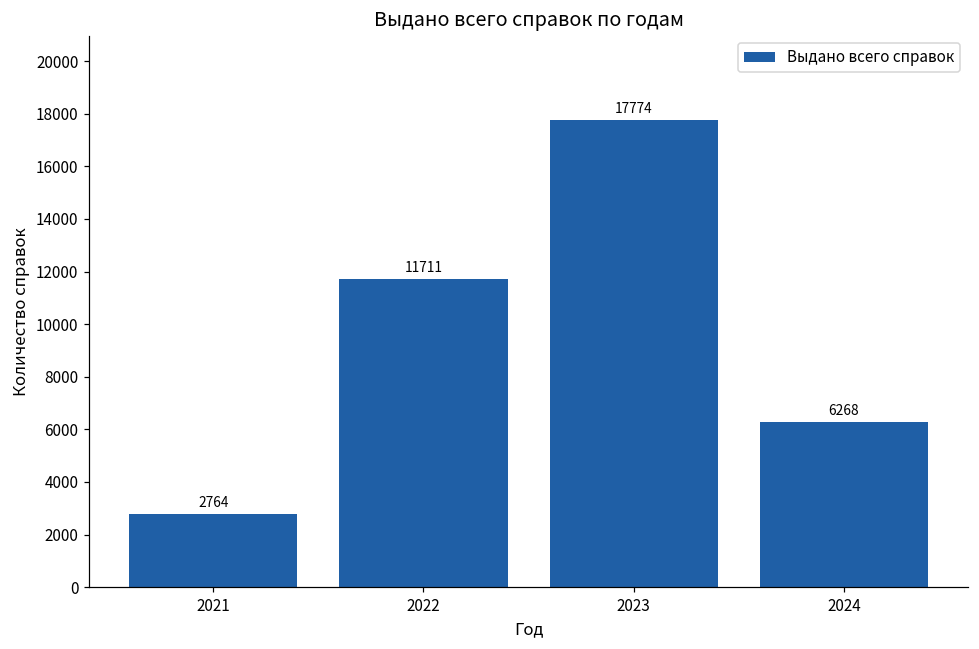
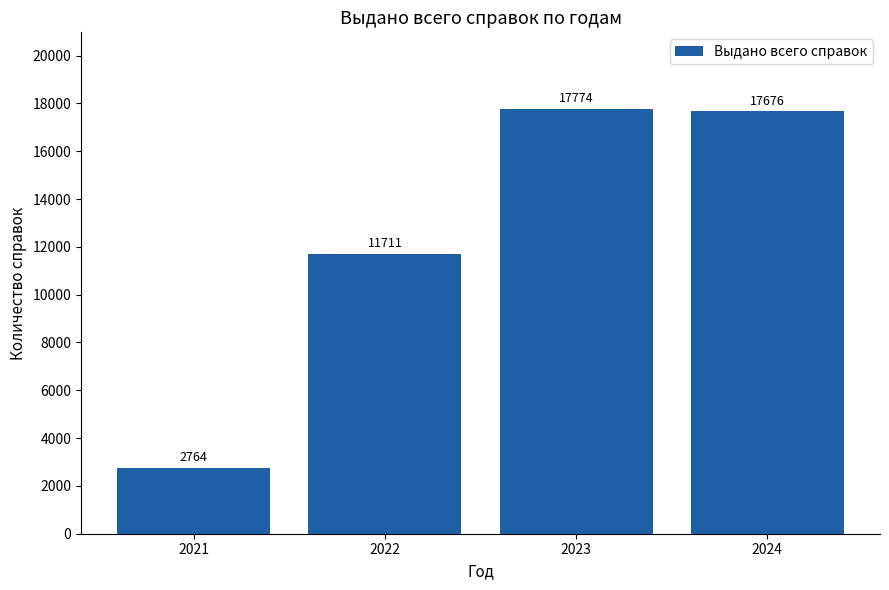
  {
    "2021": 2764,
    "2022": 11711,
    "2023": 17774,
-   "2024": 6268
+   "2024": 17676
  }
